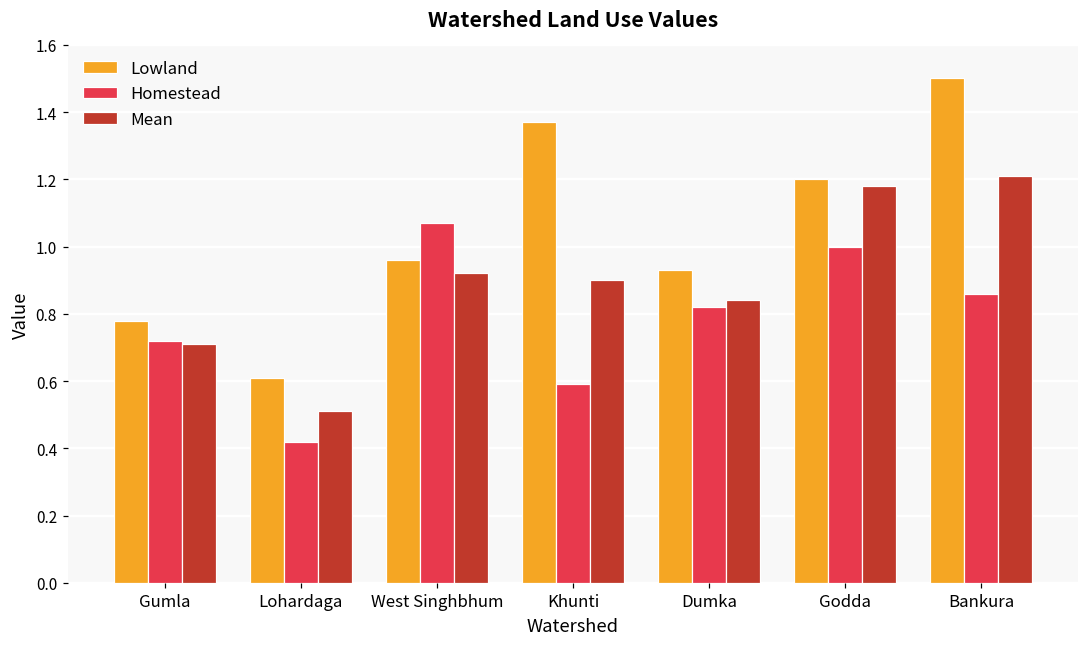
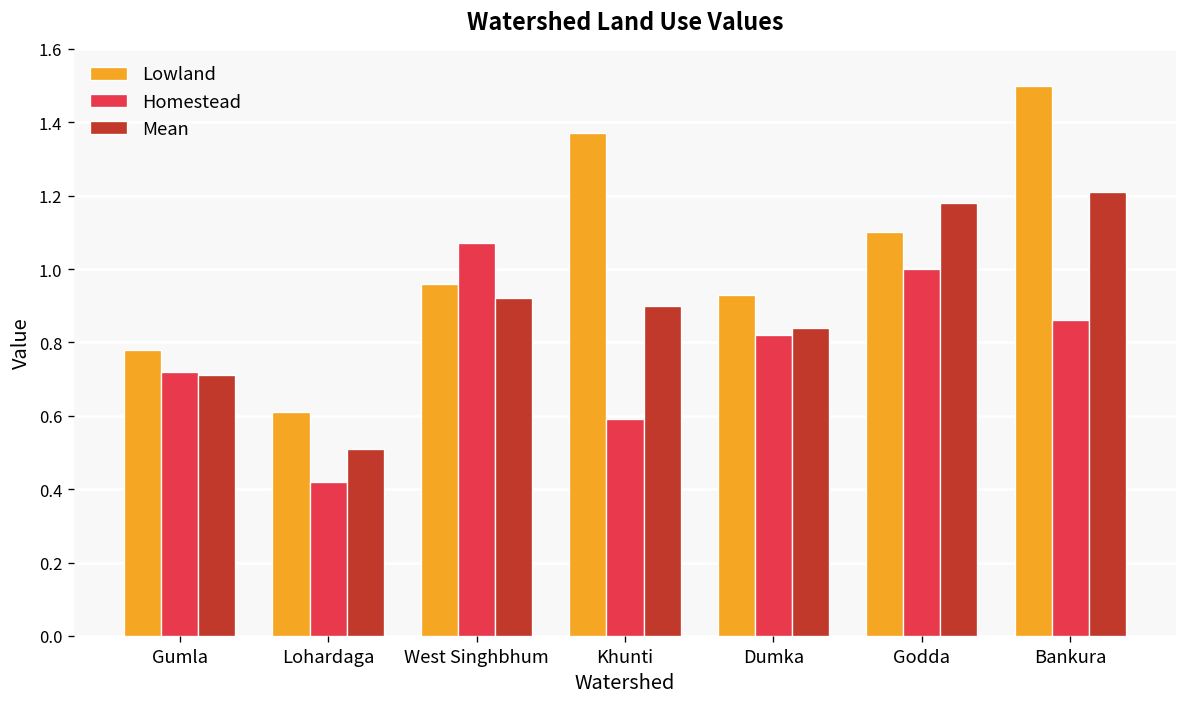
  {
    "Lowland": {
      "Gumla": 0.78,
      "Lohardaga": 0.61,
      "West Singhbhum": 0.96,
      "Khunti": 1.37,
      "Dumka": 0.93,
-     "Godda": 1.2,
+     "Godda": 1.1,
      "Bankura": 1.5
    }
  }
